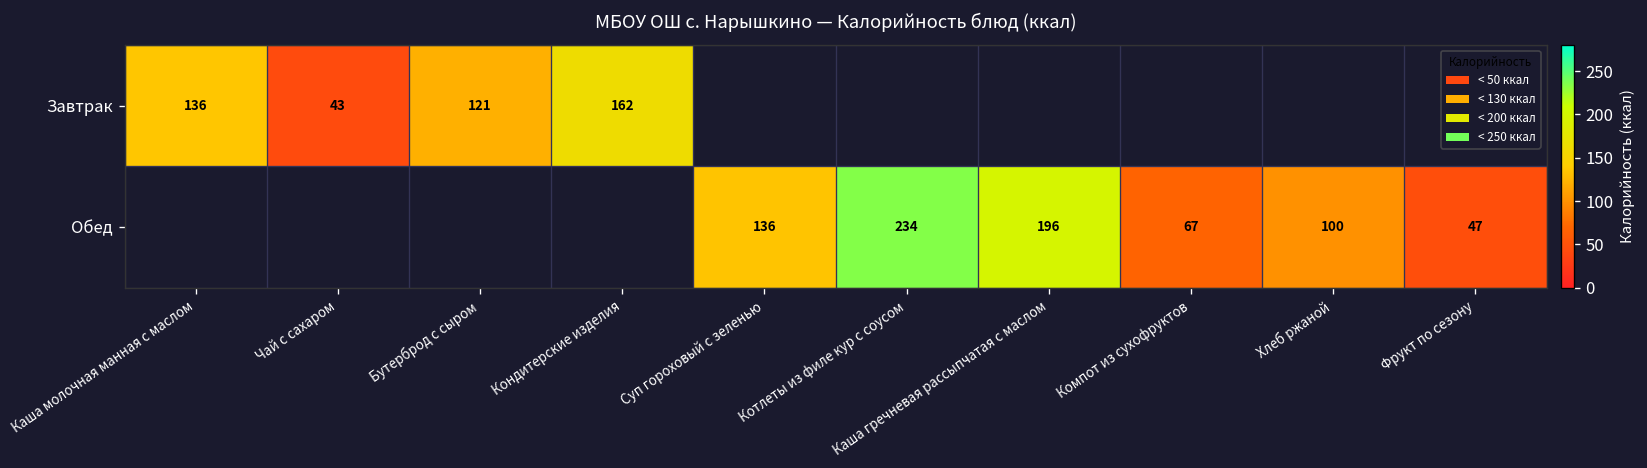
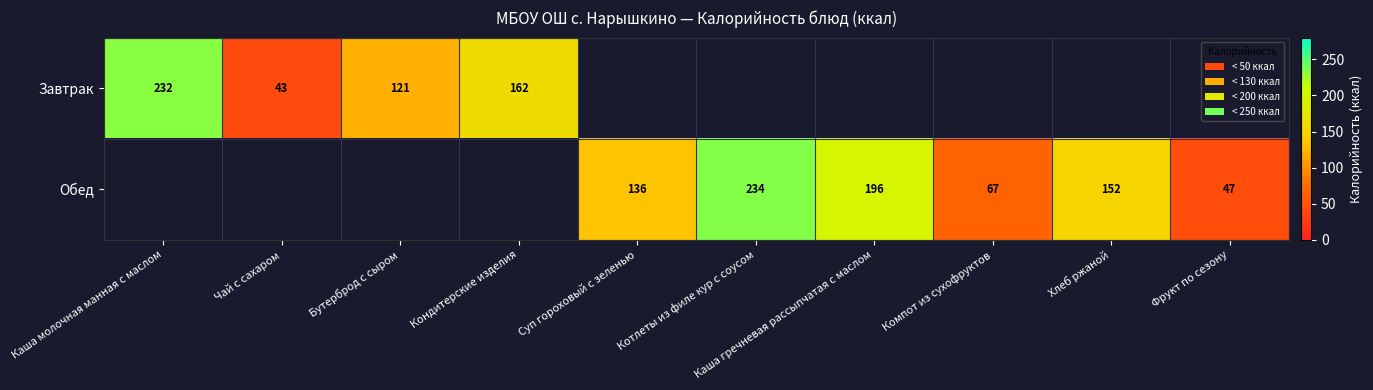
  {
    "Завтрак": {
-     "Каша молочная манная с маслом": 136,
+     "Каша молочная манная с маслом": 232,
      "Чай с сахаром": 43,
      "Бутерброд с сыром": 121,
      "Кондитерские изделия": 162
    },
    "Обед": {
      "Суп гороховый с зеленью": 136,
      "Котлеты из филе кур с соусом": 234,
      "Каша гречневая рассыпчатая с маслом": 196,
      "Компот из сухофруктов": 67,
-     "Хлеб ржаной": 100,
+     "Хлеб ржаной": 152,
      "Фрукт по сезону": 47
    }
  }
